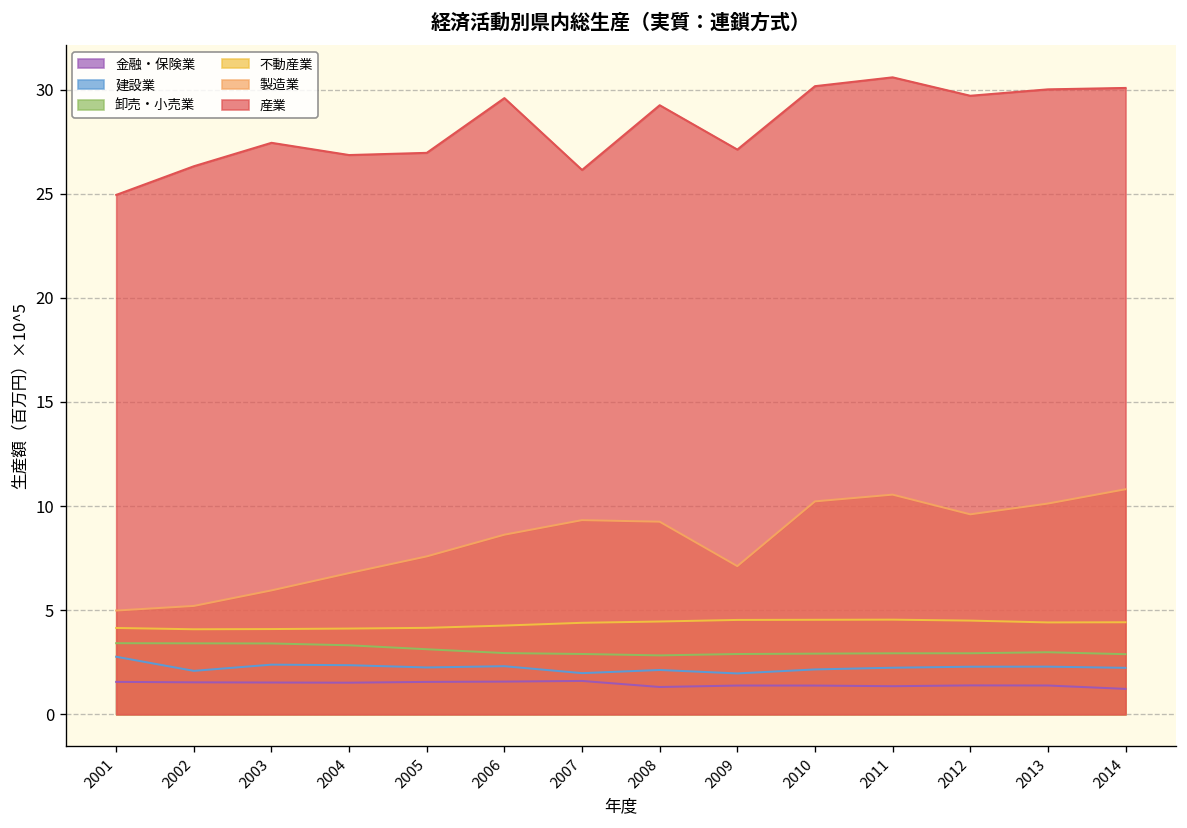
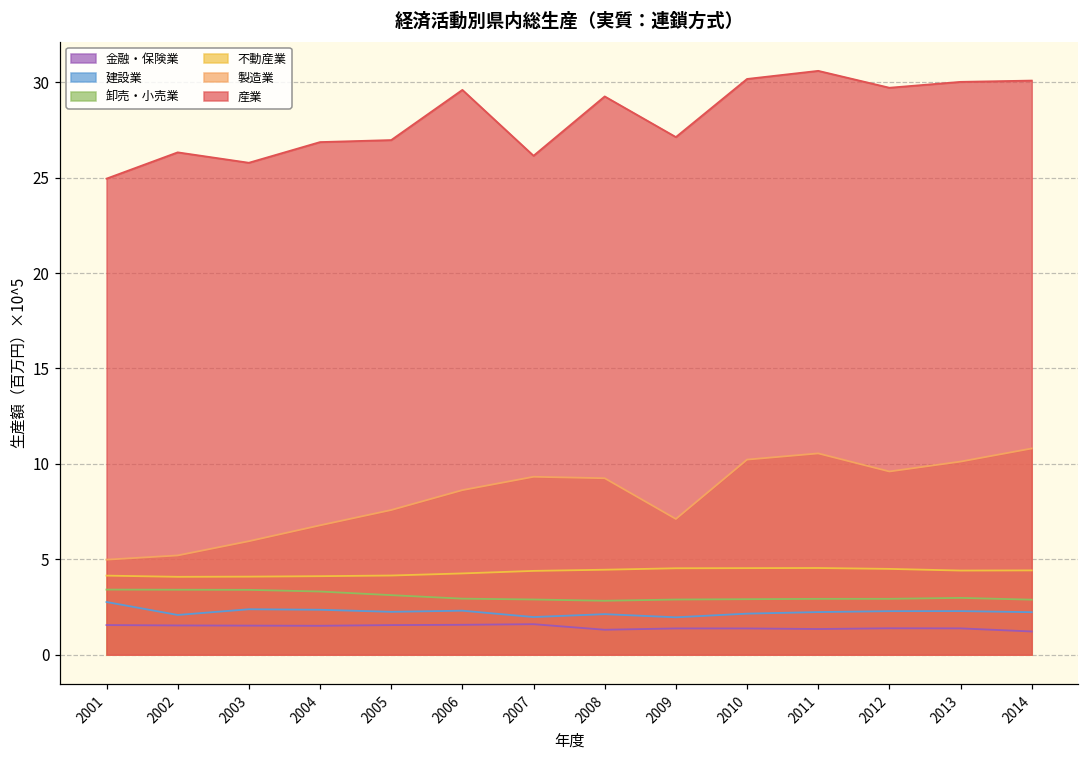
  {
    "金融・保険業": {
      "2001": 1.6,
      "2002": 1.5,
      "2003": 1.5,
      "2004": 1.5,
      "2005": 1.6,
      "2006": 1.6,
      "2007": 1.6,
      "2008": 1.3,
      "2009": 1.4,
      "2010": 1.4,
      "2011": 1.3,
      "2012": 1.4,
      "2013": 1.4,
      "2014": 1.2
    },
    "建設業": {
      "2001": 2.8,
      "2002": 2.1,
      "2003": 2.4,
      "2004": 2.4,
      "2005": 2.2,
      "2006": 2.3,
      "2007": 2.0,
      "2008": 2.1,
      "2009": 2.0,
      "2010": 2.2,
      "2011": 2.2,
      "2012": 2.3,
      "2013": 2.3,
      "2014": 2.2
    },
    "卸売・小売業": {
      "2001": 3.4,
      "2002": 3.4,
      "2003": 3.4,
      "2004": 3.3,
      "2005": 3.1,
      "2006": 2.9,
      "2007": 2.9,
      "2008": 2.8,
      "2009": 2.9,
      "2010": 2.9,
      "2011": 2.9,
      "2012": 2.9,
      "2013": 3.0,
      "2014": 2.9
    },
    "産業": {
      "2001": 24.9,
      "2002": 26.3,
-     "2003": 27.5,
+     "2003": 25.8,
      "2004": 26.9,
      "2005": 27.0,
      "2006": 29.6,
      "2007": 26.1,
      "2008": 29.3,
      "2009": 27.1,
      "2010": 30.2,
      "2011": 30.6,
      "2012": 29.7,
      "2013": 30.0,
      "2014": 30.1
    }
  }
